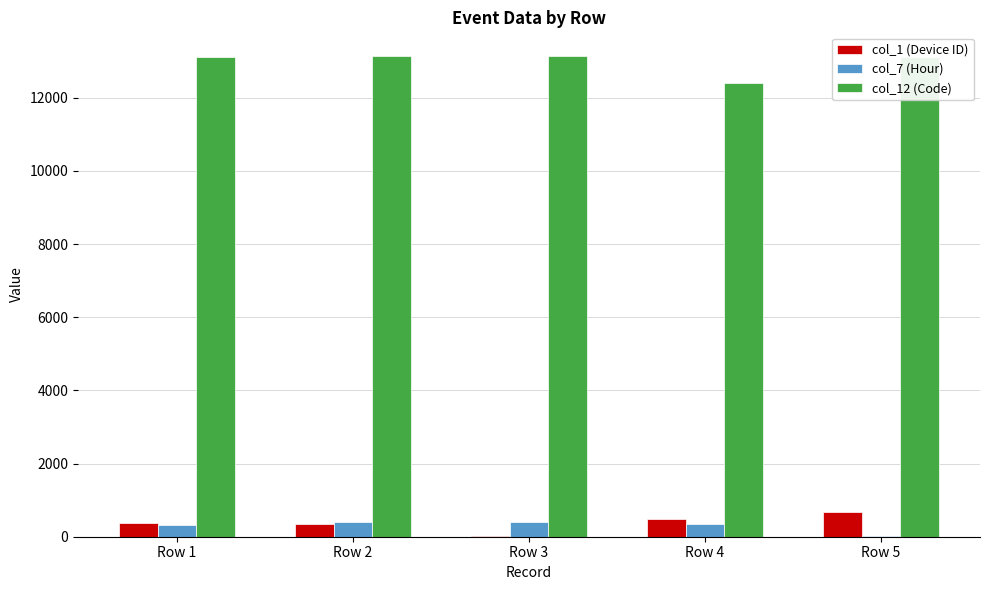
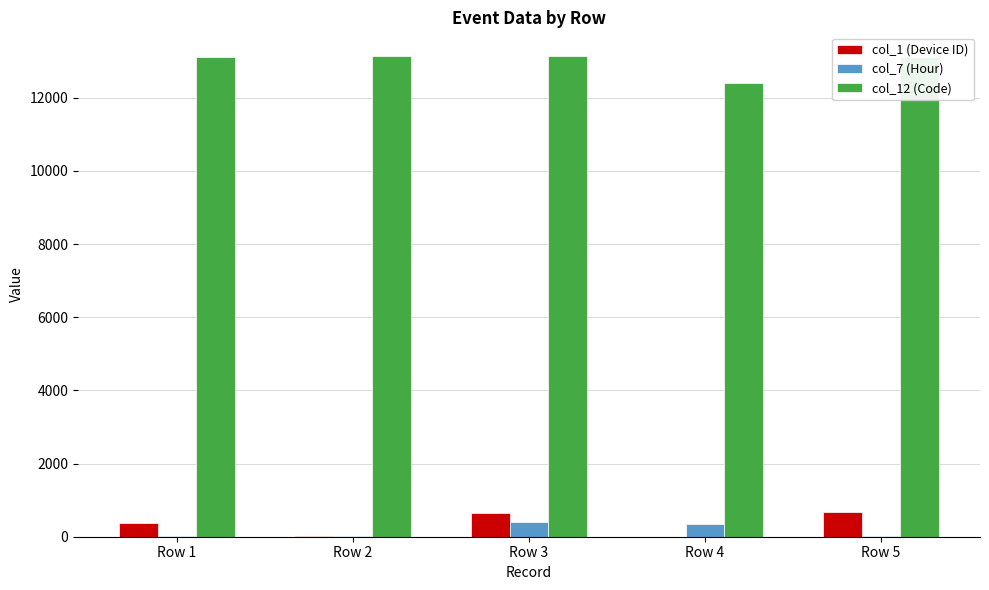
  {
    "col_1 (Device ID)": {
      "Row 1": 400,
-     "Row 2": 300,
-     "Row 3": 0,
-     "Row 4": 500,
+     "Row 2": 0,
+     "Row 3": 700,
+     "Row 4": 0,
      "Row 5": 700
    },
    "col_7 (Hour)": {
-     "Row 1": 300,
-     "Row 2": 400,
+     "Row 1": 0,
+     "Row 2": 0,
      "Row 3": 400,
      "Row 4": 300
    },
    "col_12 (Code)": {
      "Row 1": 13100,
      "Row 2": 13100,
      "Row 3": 13100,
      "Row 4": 12400
    }
  }
